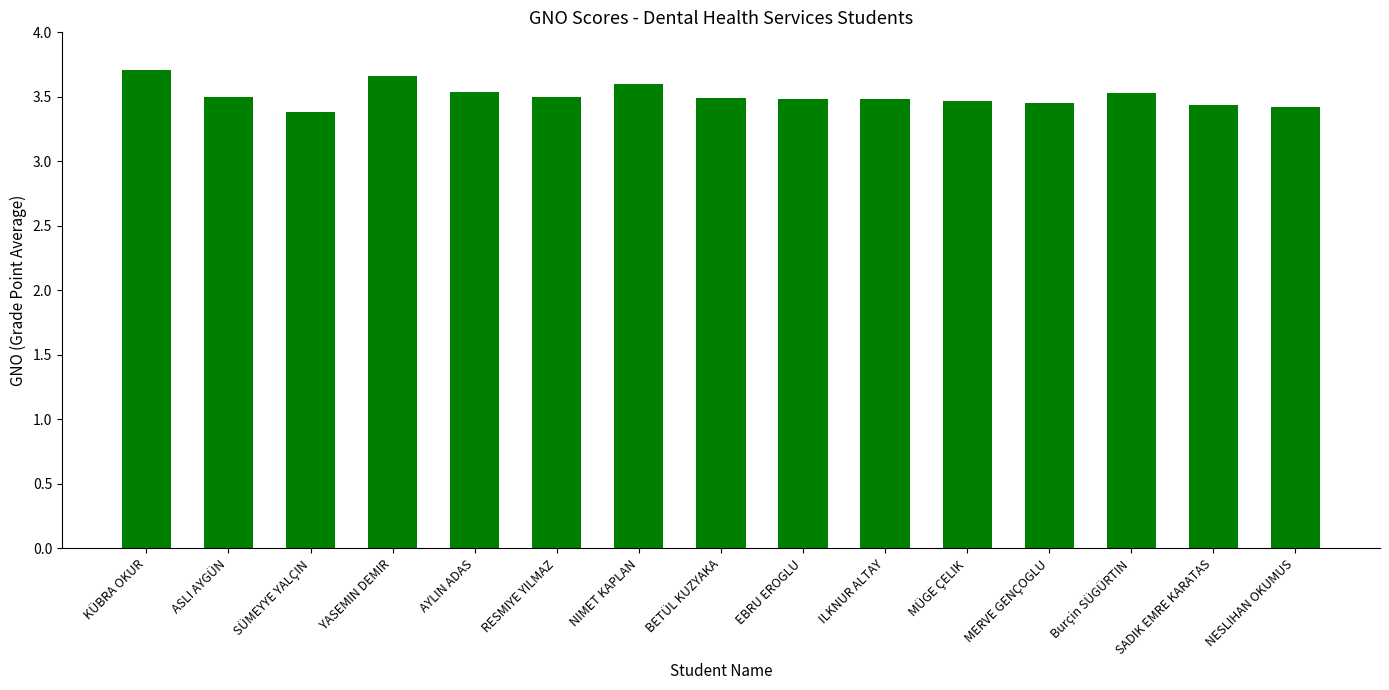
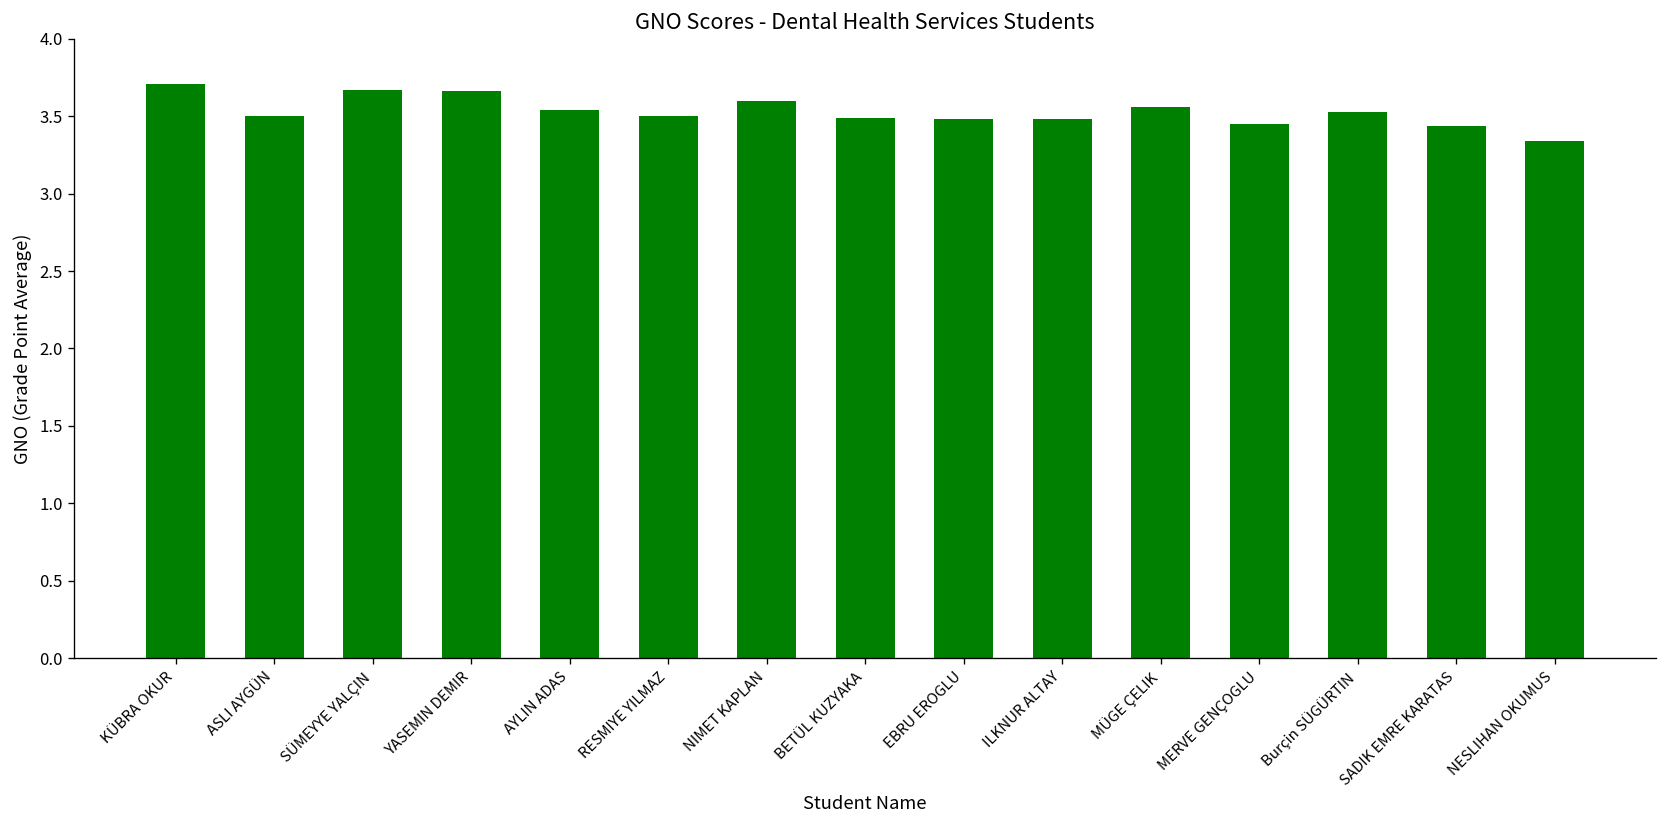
  {
    "KÜBRA OKUR": 3.71,
    "ASLI AYGÜN": 3.50,
-   "SÜMEYYE YALÇIN": 3.38,
+   "SÜMEYYE YALÇIN": 3.67,
    "YASEMIN DEMIR": 3.66,
    "AYLIN ADAS": 3.54,
    "RESMIYE YILMAZ": 3.50,
    "NIMET KAPLAN": 3.60,
    "BETÜL KUZYAKA": 3.49,
    "EBRU EROGLU": 3.48,
    "ILKNUR ALTAY": 3.48,
-   "MÜGE ÇELIK": 3.47,
+   "MÜGE ÇELIK": 3.56,
    "MERVE GENÇOGLU": 3.45,
    "Burçin SÜGÜRTIN": 3.53,
    "SADIK EMRE KARATAS": 3.44,
-   "NESLIHAN OKUMUS": 3.42
+   "NESLIHAN OKUMUS": 3.34
  }
